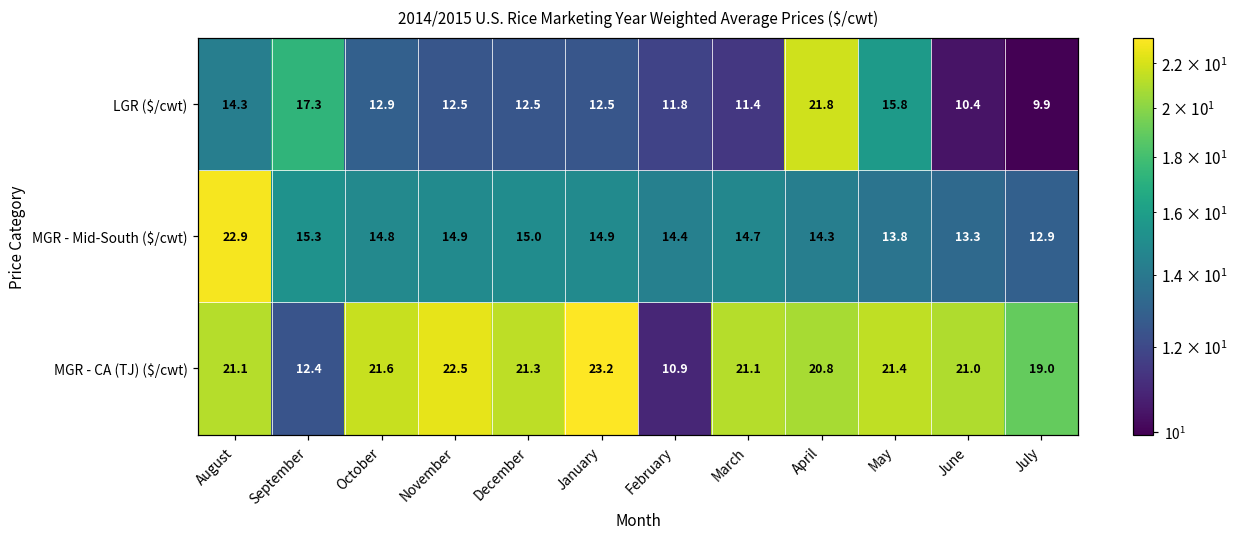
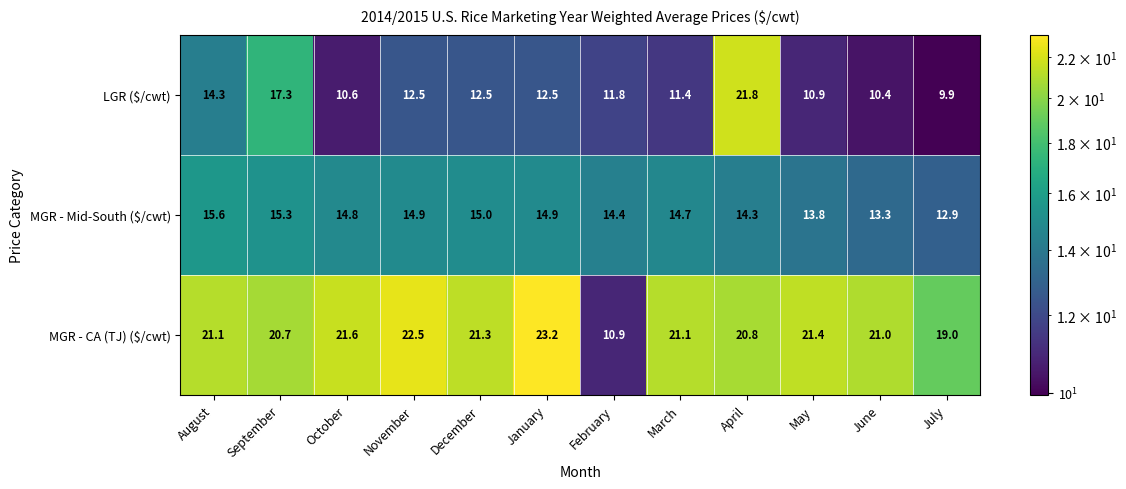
  {
    "LGR ($/cwt)": {
      "August": 14.3,
      "September": 17.3,
-     "October": 12.9,
+     "October": 10.6,
      "November": 12.5,
      "December": 12.5,
      "January": 12.5,
      "February": 11.8,
      "March": 11.4,
      "April": 21.8,
-     "May": 15.8,
+     "May": 10.9,
      "June": 10.4,
      "July": 9.9
    },
    "MGR - Mid-South ($/cwt)": {
-     "August": 22.9,
+     "August": 15.6,
      "September": 15.3,
      "October": 14.8,
      "November": 14.9,
      "December": 15.0,
      "January": 14.9,
      "February": 14.4,
      "March": 14.7,
      "April": 14.3,
      "May": 13.8,
      "June": 13.3,
      "July": 12.9
    },
    "MGR - CA (TJ) ($/cwt)": {
      "August": 21.1,
-     "September": 12.4,
+     "September": 20.7,
      "October": 21.6,
      "November": 22.5,
      "December": 21.3,
      "January": 23.2,
      "February": 10.9,
      "March": 21.1,
      "April": 20.8,
      "May": 21.4,
      "June": 21.0,
      "July": 19.0
    }
  }
